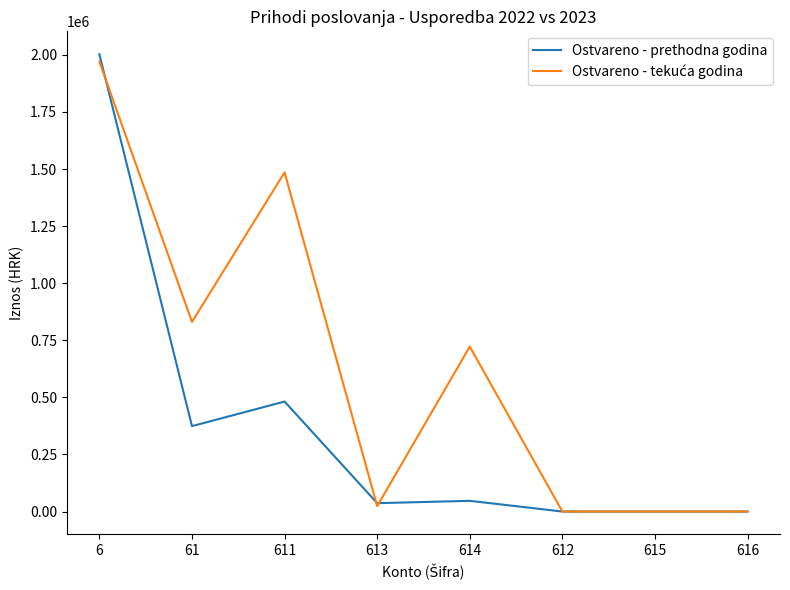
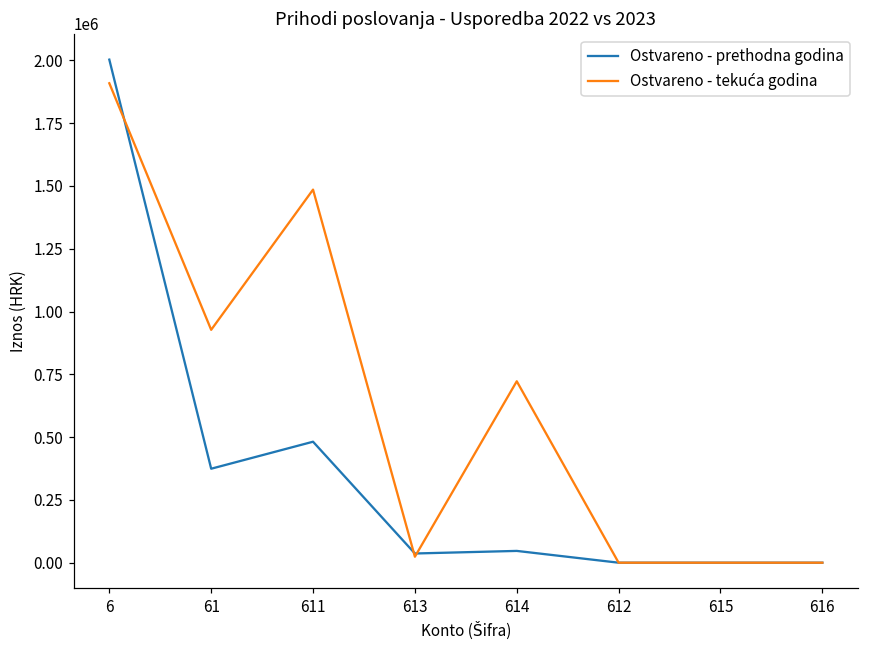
  {
    "Ostvareno - prethodna godina": {
      "6": 2000000,
      "61": 370000,
      "611": 480000,
      "613": 40000,
      "614": 50000
    },
    "Ostvareno - tekuća godina": {
-     "6": 1970000,
-     "61": 830000,
+     "6": 1910000,
+     "61": 930000,
      "611": 1490000,
      "613": 20000,
      "614": 720000
    }
  }
